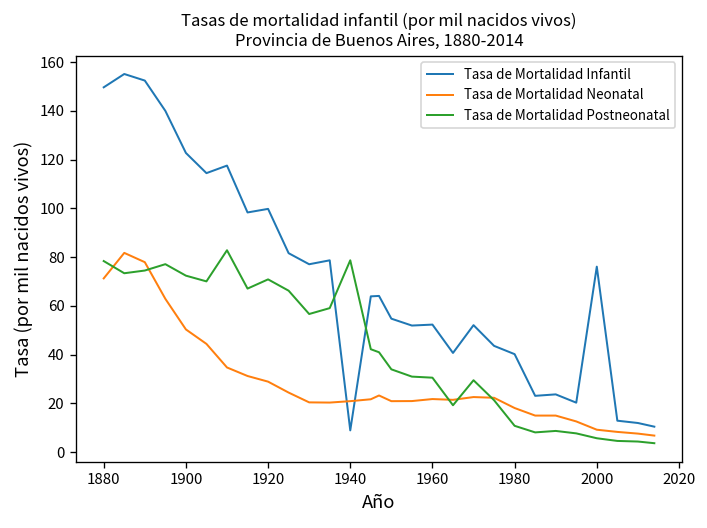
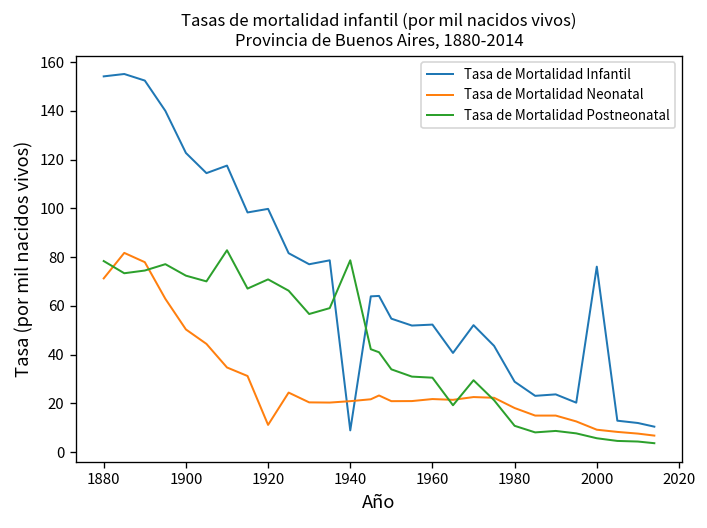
  {
    "Tasa de Mortalidad Infantil": {
-     "1880": 150,
+     "1880": 154,
      "1900": 123,
      "1920": 100,
      "1940": 9,
      "1960": 52,
-     "1980": 40,
+     "1980": 29,
      "2000": 76
    },
    "Tasa de Mortalidad Neonatal": {
      "1880": 71,
      "1900": 50,
-     "1920": 29,
+     "1920": 11,
      "1940": 21,
      "1960": 22,
      "1980": 18,
      "2000": 9
    },
    "Tasa de Mortalidad Postneonatal": {
      "1880": 78,
      "1900": 72,
      "1920": 71,
      "1940": 79,
      "1960": 31,
      "1980": 11,
      "2000": 6
    }
  }
